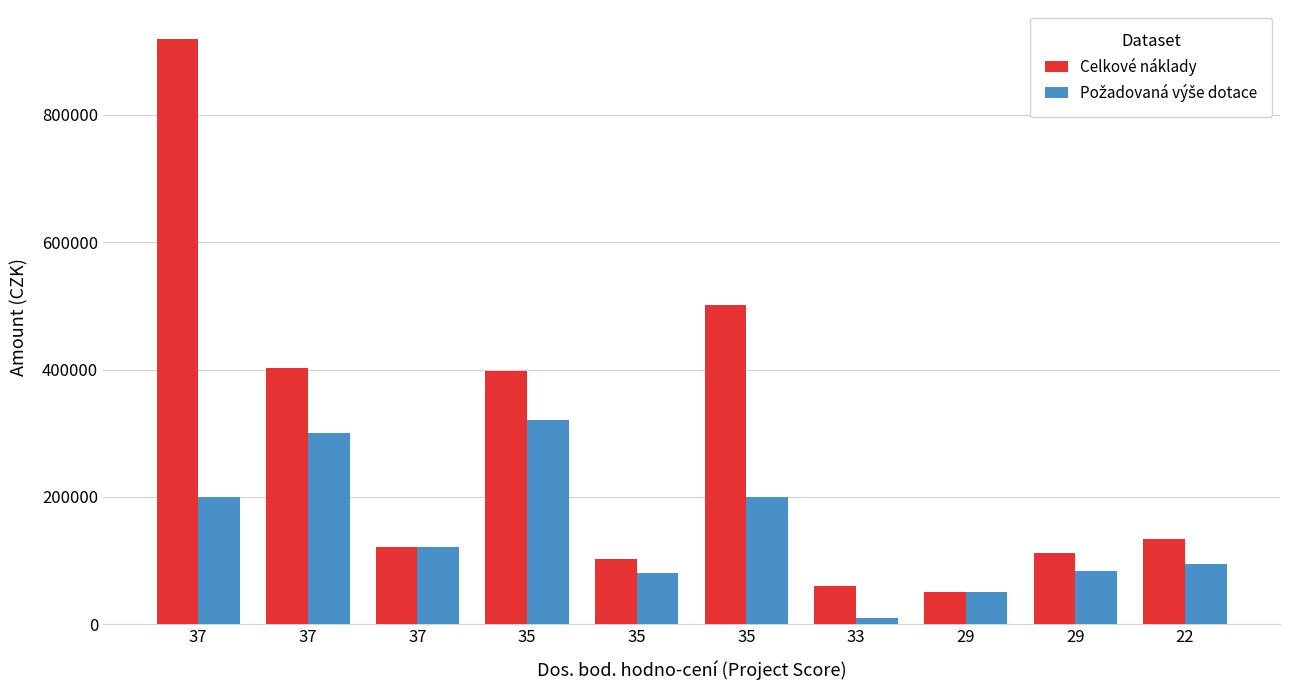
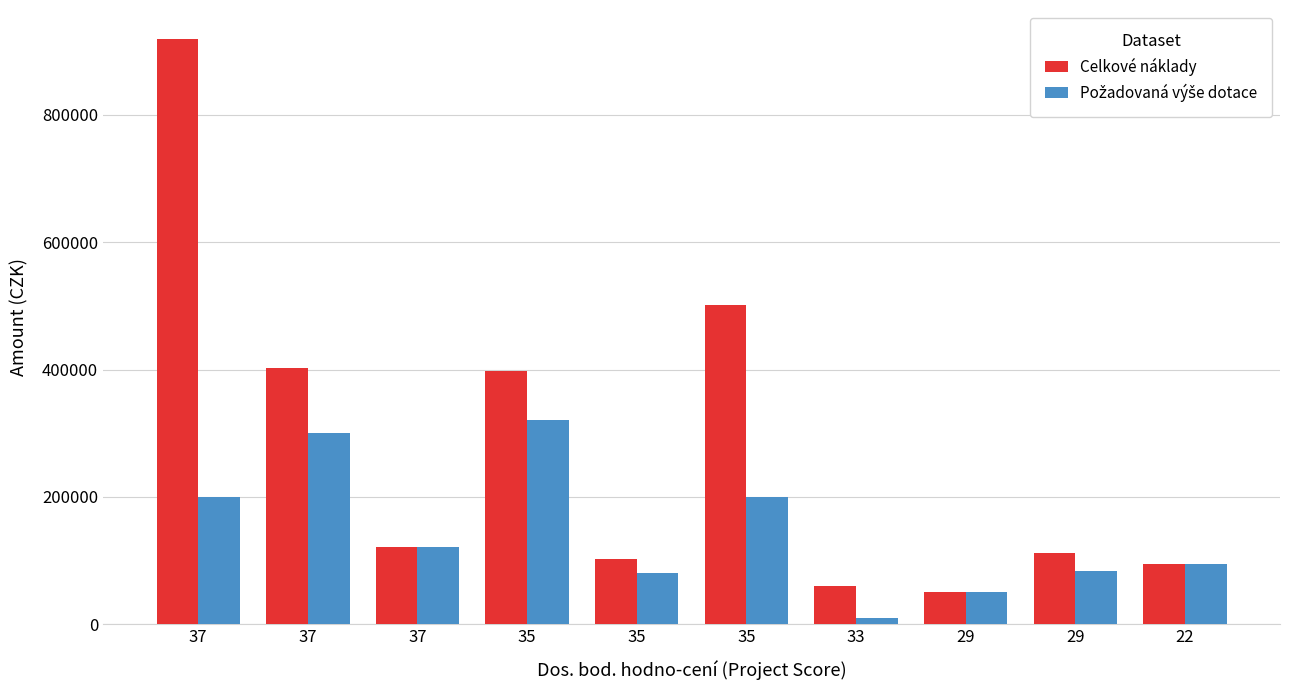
  {
    "Celkové náklady": {
      "33": 60000,
-     "22": 130000
+     "22": 100000
    },
    "Požadovaná výše dotace": {
      "33": 10000,
      "22": 100000
    }
  }
